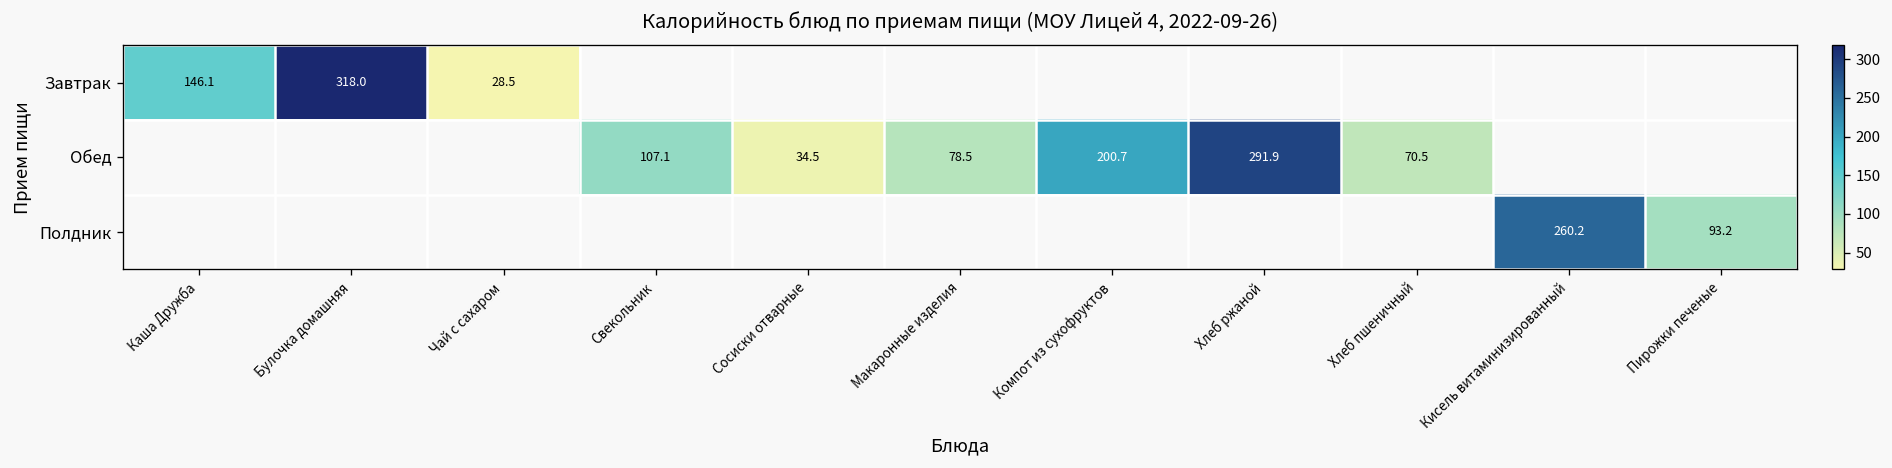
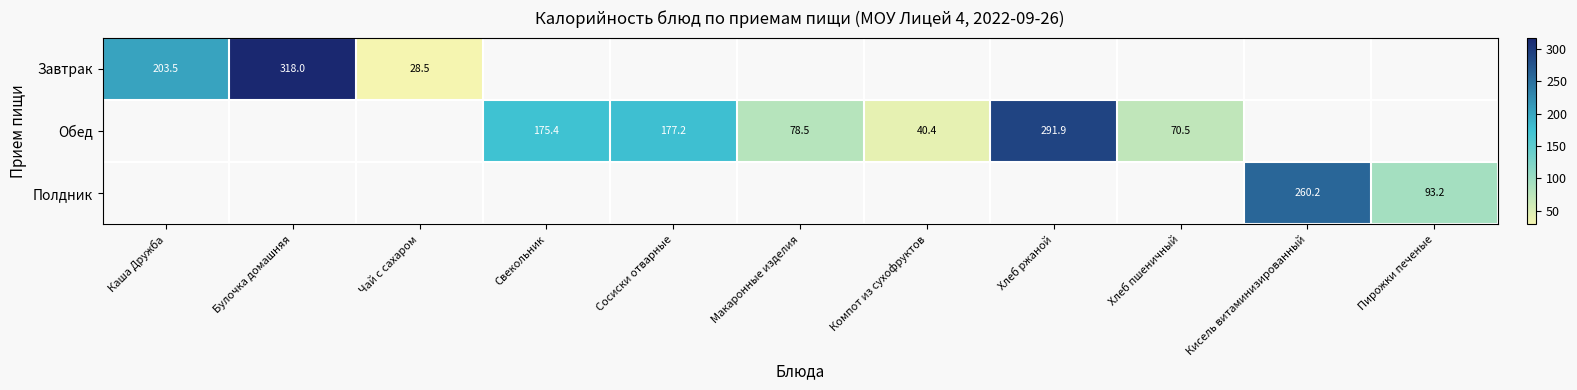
  {
    "Завтрак": {
-     "Каша Дружба": 146.1,
+     "Каша Дружба": 203.5,
      "Булочка домашняя": 318.0,
      "Чай с сахаром": 28.5
    },
    "Обед": {
-     "Свекольник": 107.1,
-     "Сосиски отварные": 34.5,
+     "Свекольник": 175.4,
+     "Сосиски отварные": 177.2,
      "Макаронные изделия": 78.5,
-     "Компот из сухофруктов": 200.7,
+     "Компот из сухофруктов": 40.4,
      "Хлеб ржаной": 291.9,
      "Хлеб пшеничный": 70.5
    },
    "Полдник": {
      "Кисель витаминизированный": 260.2,
      "Пирожки печеные": 93.2
    }
  }
